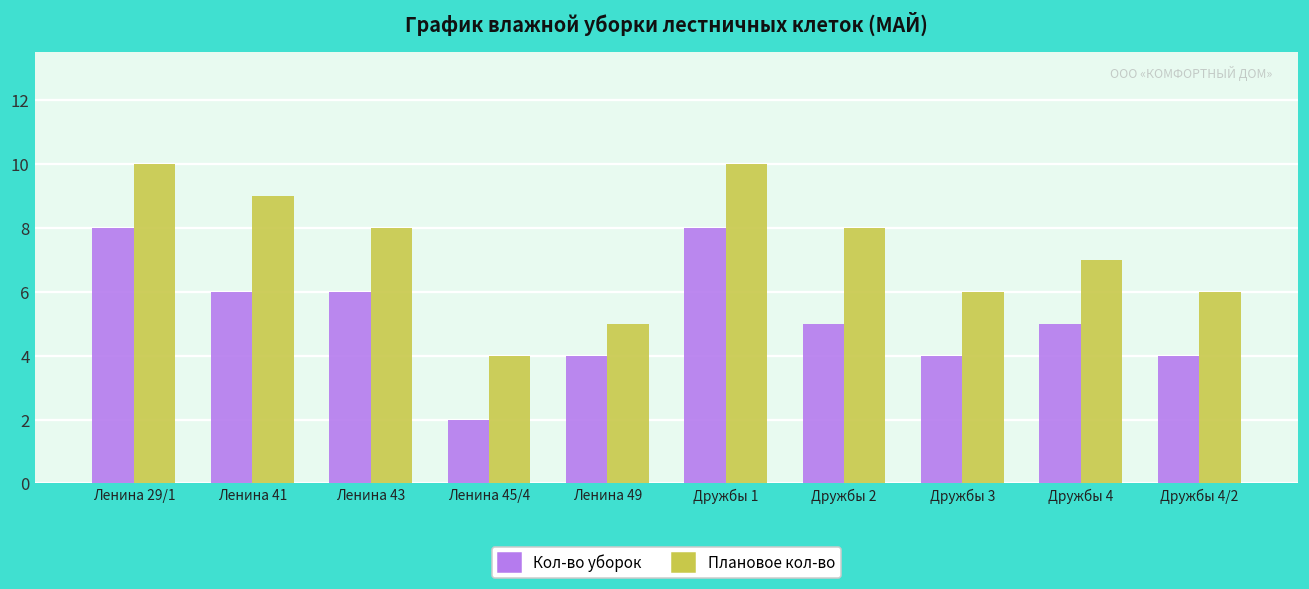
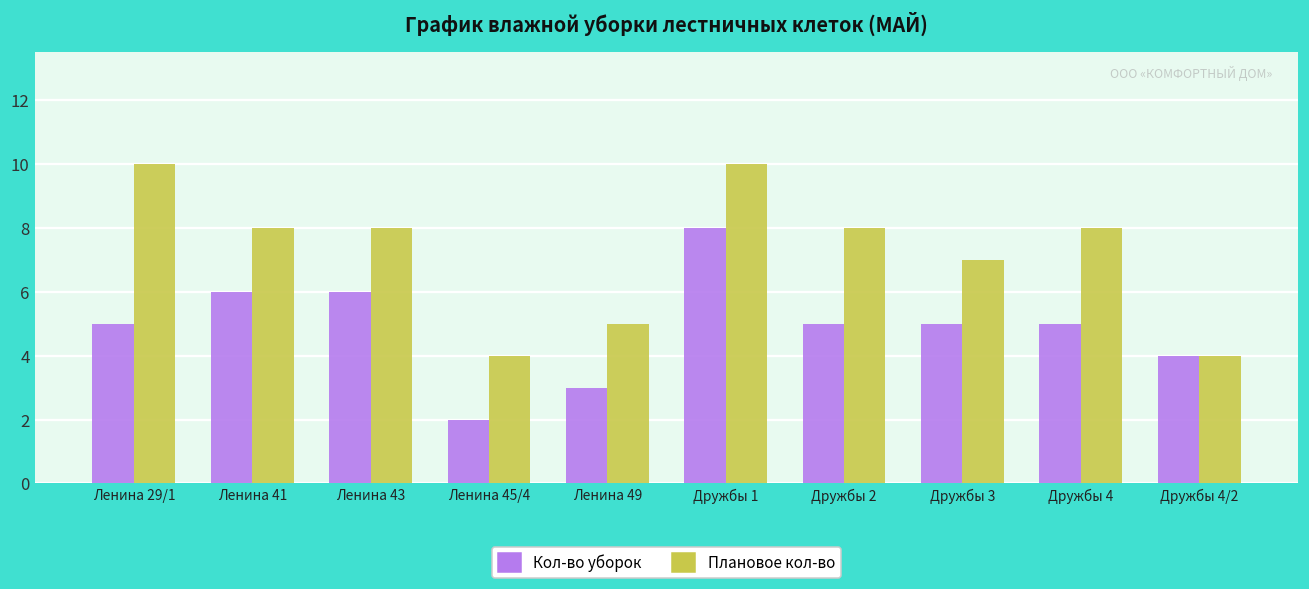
  {
    "Кол-во уборок": {
-     "Ленина 29/1": 8,
+     "Ленина 29/1": 5,
      "Ленина 41": 6,
      "Ленина 43": 6,
      "Ленина 45/4": 2,
-     "Ленина 49": 4,
+     "Ленина 49": 3,
      "Дружбы 1": 8,
      "Дружбы 2": 5,
-     "Дружбы 3": 4,
+     "Дружбы 3": 5,
      "Дружбы 4": 5,
      "Дружбы 4/2": 4
    },
    "Плановое кол-во": {
      "Ленина 29/1": 10,
-     "Ленина 41": 9,
+     "Ленина 41": 8,
      "Ленина 43": 8,
      "Ленина 45/4": 4,
      "Ленина 49": 5,
      "Дружбы 1": 10,
      "Дружбы 2": 8,
-     "Дружбы 3": 6,
-     "Дружбы 4": 7,
-     "Дружбы 4/2": 6
+     "Дружбы 3": 7,
+     "Дружбы 4": 8,
+     "Дружбы 4/2": 4
    }
  }
